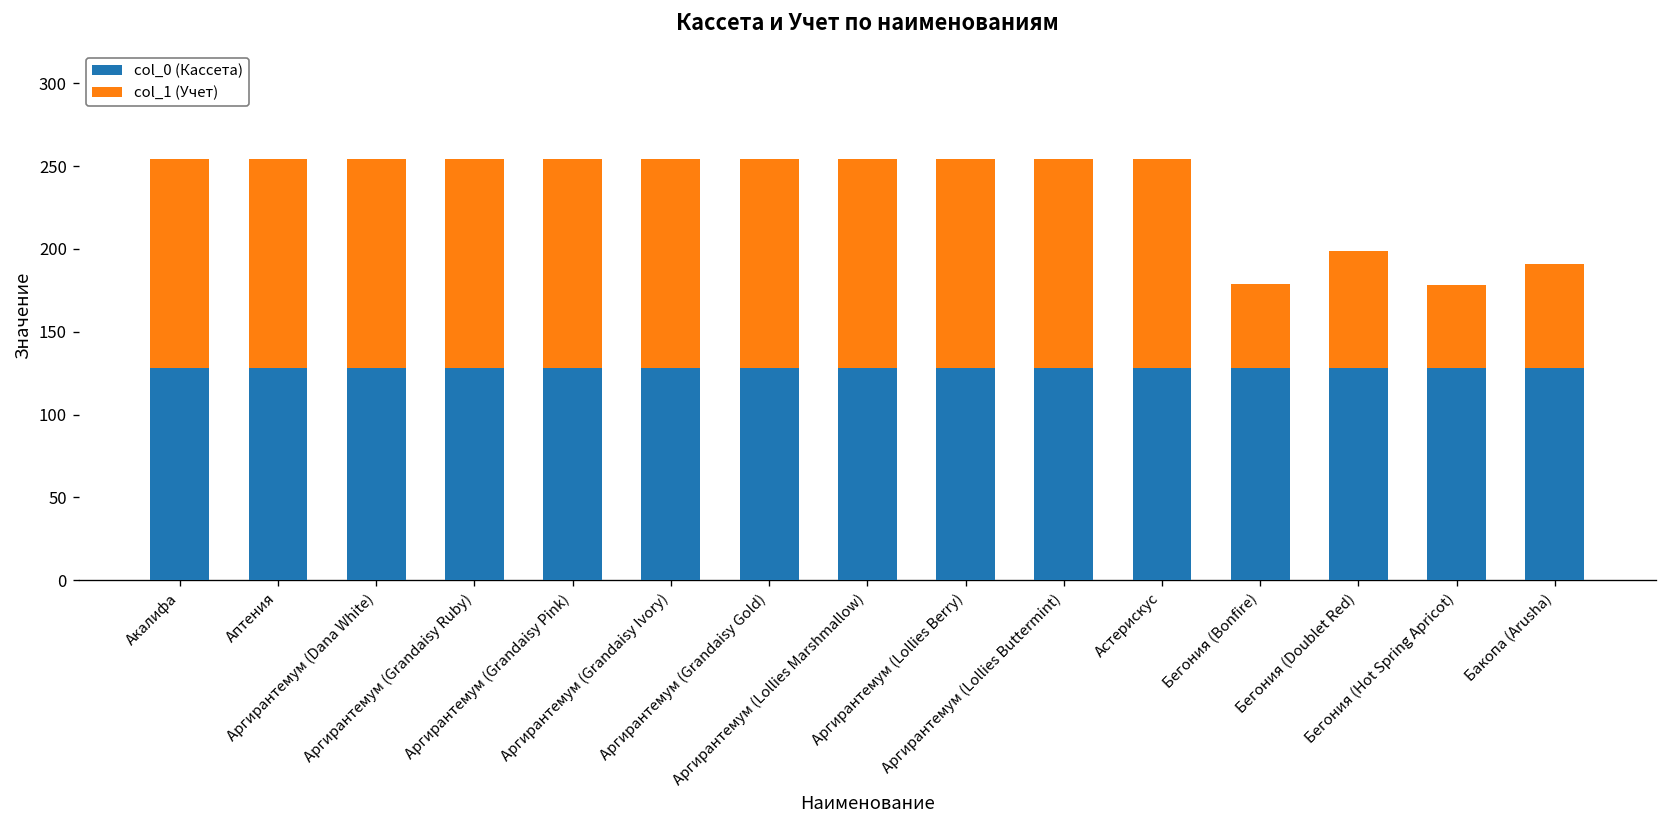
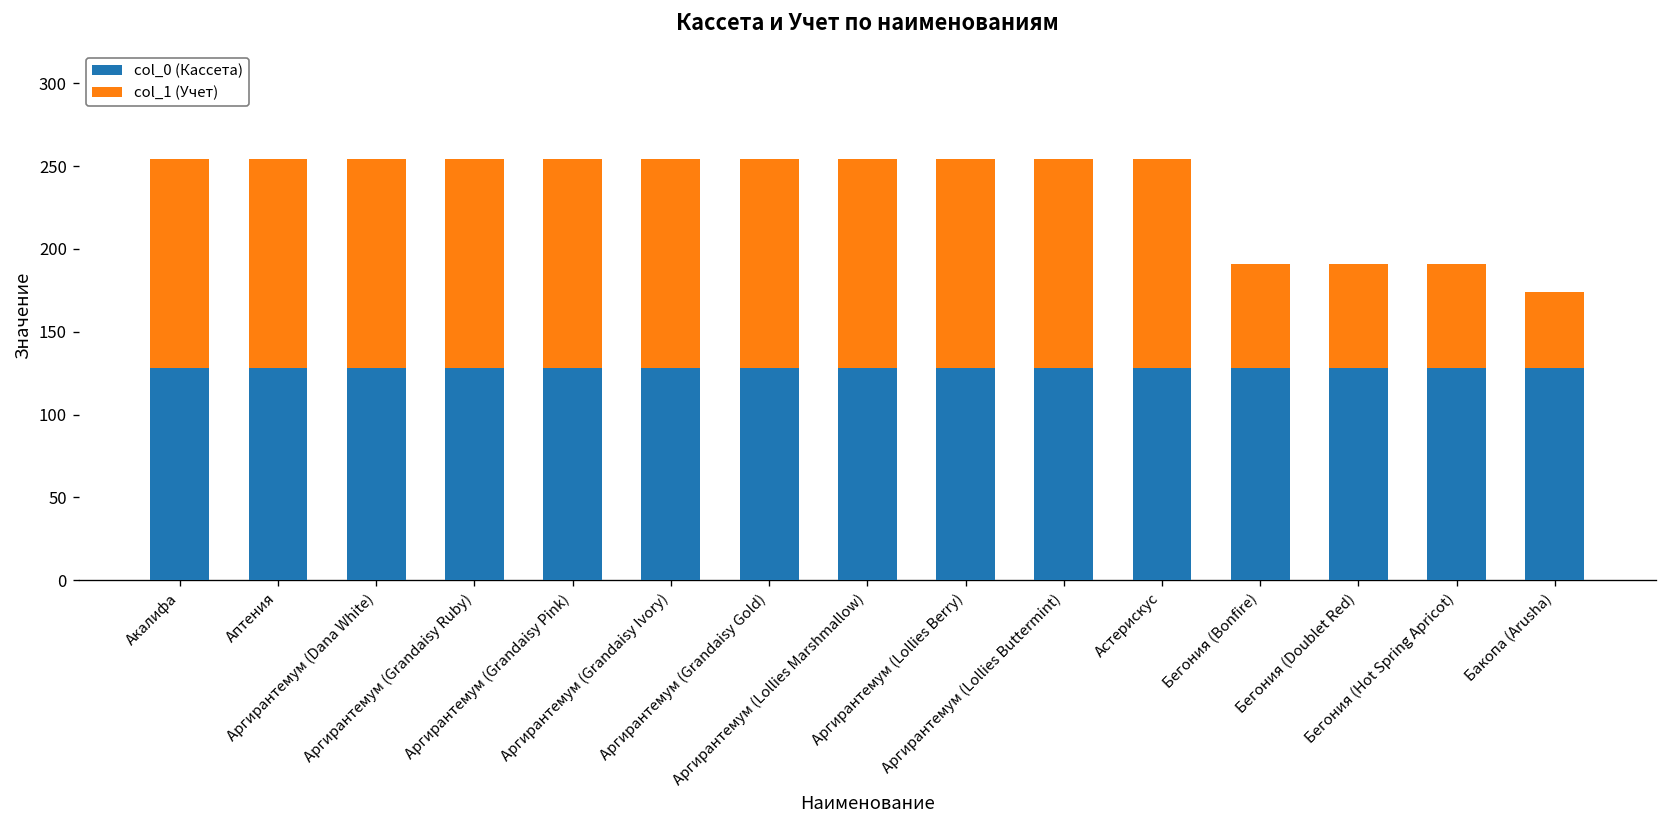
  {
    "col_0 (Кассета)": {
      "Акалифа": 128,
      "Аптения": 128,
      "Аргирантемум (Dana White)": 128,
      "Аргирантемум (Grandaisy Ruby)": 128,
      "Аргирантемум (Grandaisy Pink)": 128,
      "Аргирантемум (Grandaisy Ivory)": 128,
      "Аргирантемум (Grandaisy Gold)": 128,
      "Аргирантемум (Lollies Marshmallow)": 128,
      "Аргирантемум (Lollies Berry)": 128,
      "Аргирантемум (Lollies Buttermint)": 128,
      "Астерискус": 128,
      "Бегония (Bonfire)": 128,
      "Бегония (Doublet Red)": 128,
      "Бегония (Hot Spring Apricot)": 128,
      "Бакопа (Arusha)": 128
    },
    "col_1 (Учет)": {
      "Акалифа": 126,
      "Аптения": 126,
      "Аргирантемум (Dana White)": 126,
      "Аргирантемум (Grandaisy Ruby)": 126,
      "Аргирантемум (Grandaisy Pink)": 126,
      "Аргирантемум (Grandaisy Ivory)": 126,
      "Аргирантемум (Grandaisy Gold)": 126,
      "Аргирантемум (Lollies Marshmallow)": 126,
      "Аргирантемум (Lollies Berry)": 126,
      "Аргирантемум (Lollies Buttermint)": 126,
      "Астерискус": 126,
-     "Бегония (Bonfire)": 51,
-     "Бегония (Doublet Red)": 71,
-     "Бегония (Hot Spring Apricot)": 50,
-     "Бакопа (Arusha)": 63
+     "Бегония (Bonfire)": 63,
+     "Бегония (Doublet Red)": 63,
+     "Бегония (Hot Spring Apricot)": 63,
+     "Бакопа (Arusha)": 46
    }
  }
